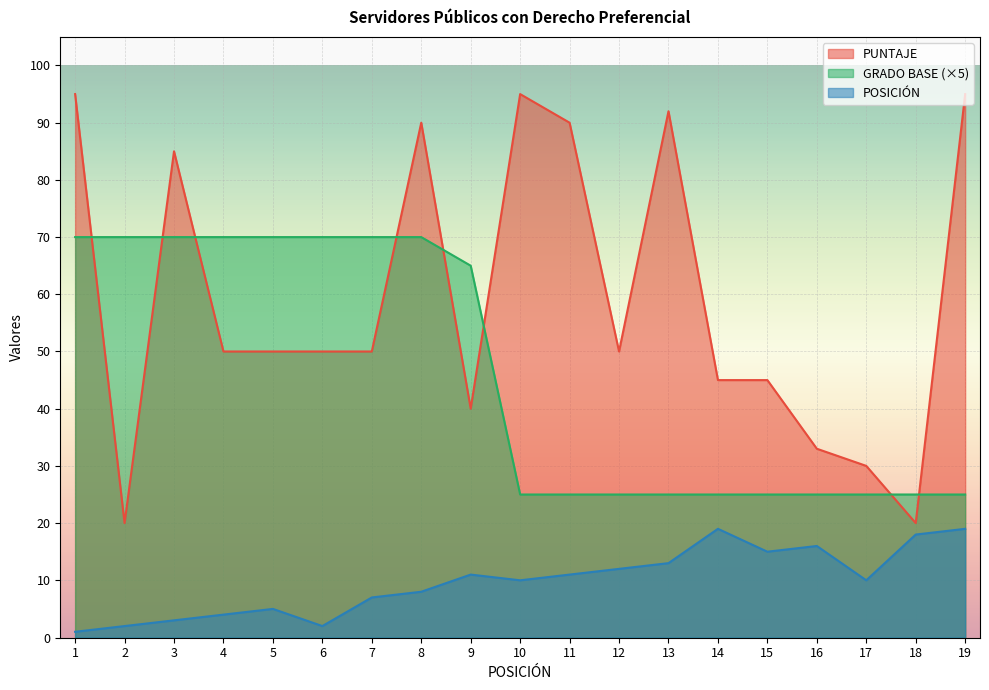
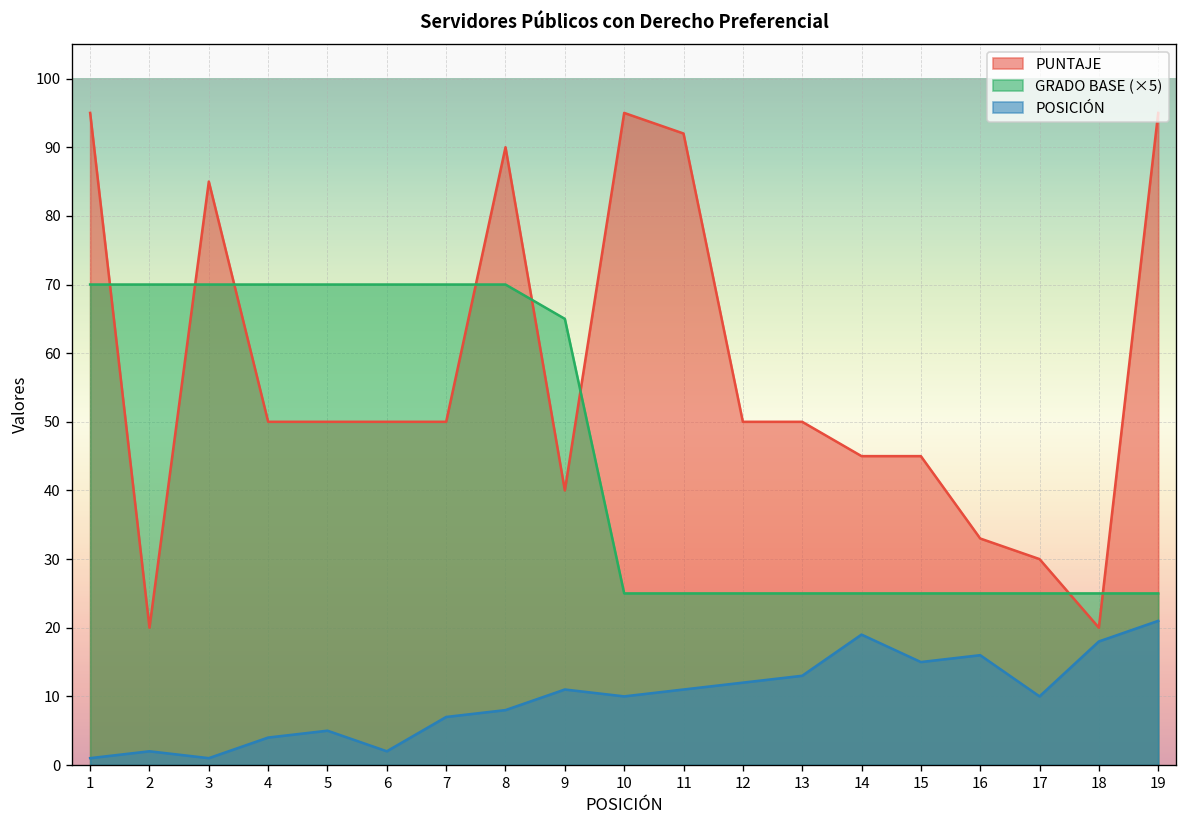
  {
    "PUNTAJE": {
      "1": 95,
      "2": 20,
      "3": 85,
      "4": 50,
      "5": 50,
      "6": 50,
      "7": 50,
      "8": 90,
      "9": 40,
      "10": 95,
-     "11": 90,
+     "11": 92,
      "12": 50,
-     "13": 92,
+     "13": 50,
      "14": 45,
      "15": 45,
      "16": 33,
      "17": 30,
      "18": 20
    },
    "GRADO BASE (×5)": {
      "1": 70,
      "2": 70,
      "3": 70,
      "4": 70,
      "5": 70,
      "6": 70,
      "7": 70,
      "8": 70,
      "9": 65,
      "10": 25,
      "11": 25,
      "12": 25,
      "13": 25,
      "14": 25,
      "15": 25,
      "16": 25,
      "17": 25,
      "18": 25,
      "19": 25
    },
    "POSICIÓN": {
      "1": 1,
      "2": 2,
-     "3": 3,
+     "3": 1,
      "4": 4,
      "5": 5,
      "6": 2,
      "7": 7,
      "8": 8,
      "9": 11,
      "10": 10,
      "11": 11,
      "12": 12,
      "13": 13,
      "14": 19,
      "15": 15,
      "16": 16,
      "17": 10,
      "18": 18,
-     "19": 19
+     "19": 21
    }
  }
